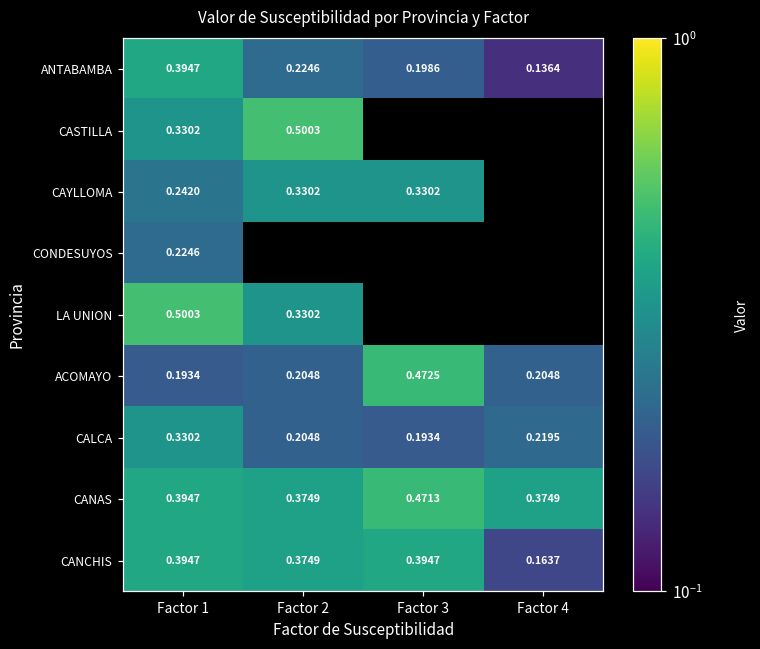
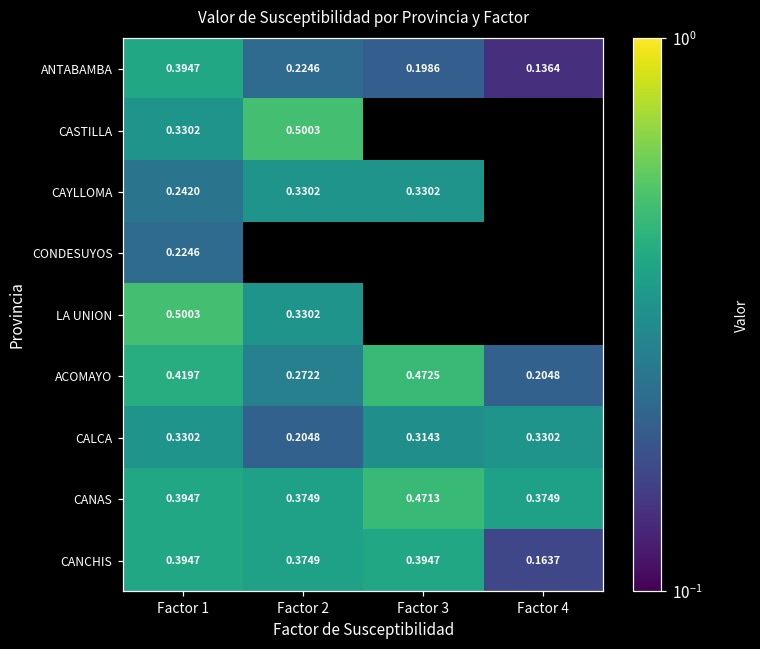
  {
    "ANTABAMBA": {
      "Factor 1": 0.3947,
      "Factor 2": 0.2246,
      "Factor 3": 0.1986,
      "Factor 4": 0.1364
    },
    "CASTILLA": {
      "Factor 1": 0.3302,
      "Factor 2": 0.5003
    },
    "CAYLLOMA": {
      "Factor 1": 0.2420,
      "Factor 2": 0.3302,
      "Factor 3": 0.3302
    },
    "CONDESUYOS": {
      "Factor 1": 0.2246
    },
    "LA UNION": {
      "Factor 1": 0.5003,
      "Factor 2": 0.3302
    },
    "ACOMAYO": {
-     "Factor 1": 0.1934,
-     "Factor 2": 0.2048,
+     "Factor 1": 0.4197,
+     "Factor 2": 0.2722,
      "Factor 3": 0.4725,
      "Factor 4": 0.2048
    },
    "CALCA": {
      "Factor 1": 0.3302,
      "Factor 2": 0.2048,
-     "Factor 3": 0.1934,
-     "Factor 4": 0.2195
+     "Factor 3": 0.3143,
+     "Factor 4": 0.3302
    },
    "CANAS": {
      "Factor 1": 0.3947,
      "Factor 2": 0.3749,
      "Factor 3": 0.4713,
      "Factor 4": 0.3749
    },
    "CANCHIS": {
      "Factor 1": 0.3947,
      "Factor 2": 0.3749,
      "Factor 3": 0.3947,
      "Factor 4": 0.1637
    }
  }
